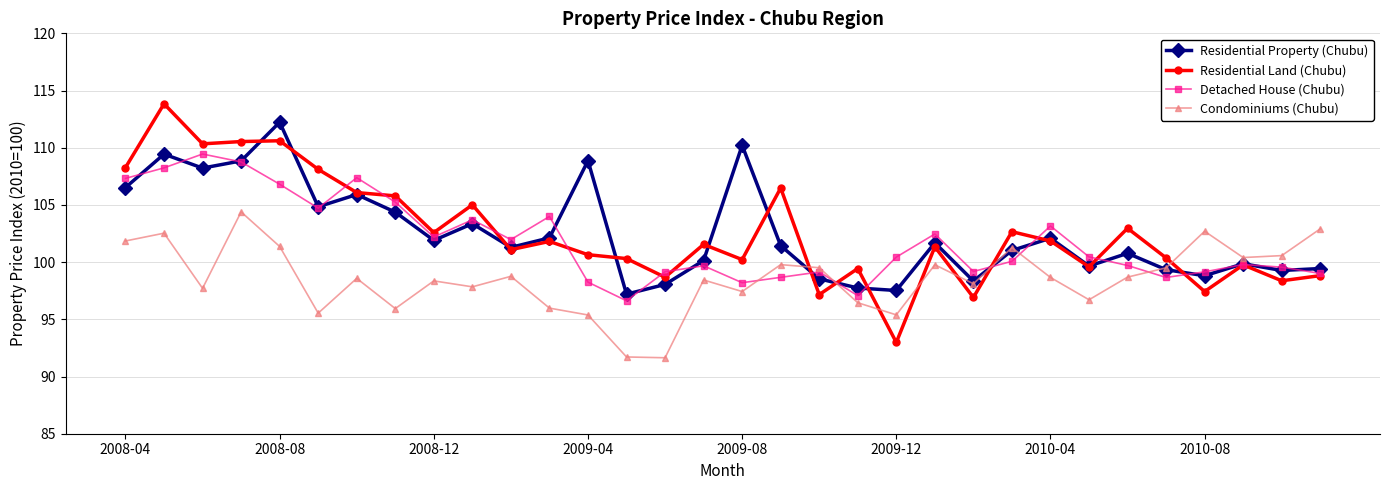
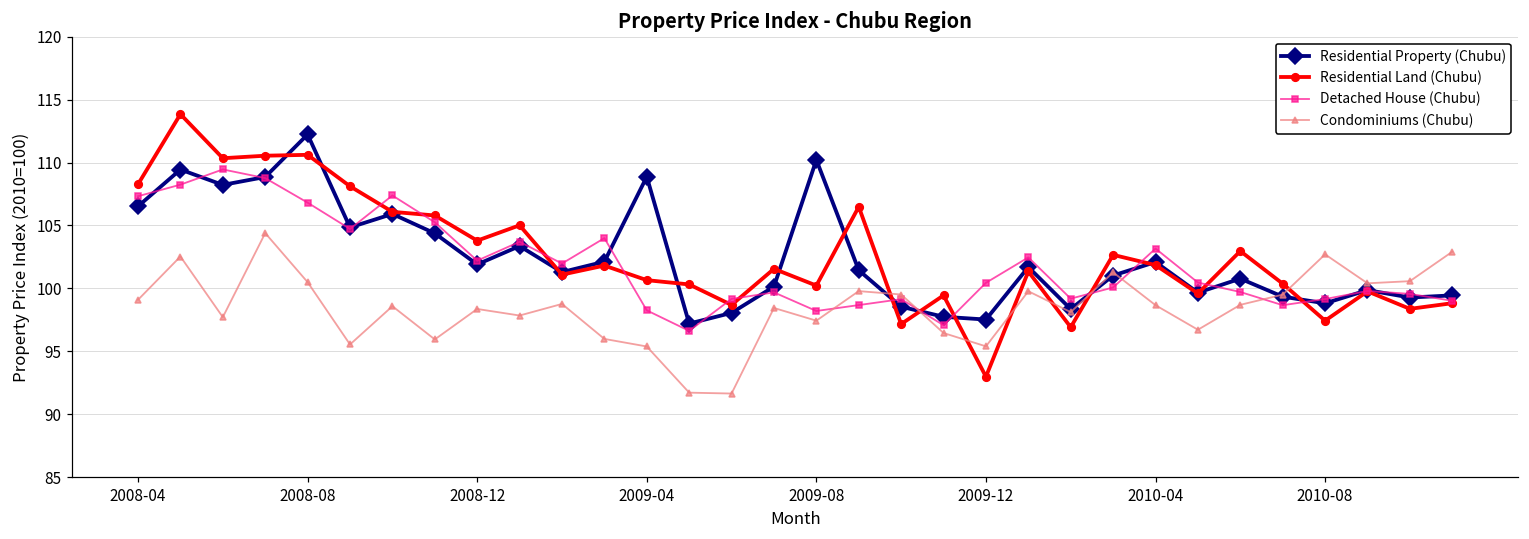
  {
    "Residential Property (Chubu)": {
      "2008-04": 106.5,
      "2008-08": 112.2,
      "2008-12": 101.9,
      "2009-04": 108.9,
      "2009-08": 110.2,
      "2009-12": 97.5,
      "2010-04": 102.1,
      "2010-08": 98.8
    },
    "Residential Land (Chubu)": {
      "2008-04": 108.3,
      "2008-08": 110.6,
-     "2008-12": 102.6,
+     "2008-12": 103.8,
      "2009-04": 100.7,
      "2009-08": 100.2,
      "2009-12": 93.0,
      "2010-04": 101.9,
      "2010-08": 97.4
    },
    "Detached House (Chubu)": {
      "2008-04": 107.3,
      "2008-08": 106.8,
      "2008-12": 102.2,
      "2009-04": 98.3,
      "2009-08": 98.2,
      "2009-12": 100.4,
      "2010-04": 103.2,
      "2010-08": 99.2
    },
    "Condominiums (Chubu)": {
-     "2008-04": 101.9,
-     "2008-08": 101.4,
+     "2008-04": 99.1,
+     "2008-08": 100.5,
      "2008-12": 98.4,
      "2009-04": 95.4,
      "2009-08": 97.4,
      "2009-12": 95.4,
      "2010-04": 98.7,
      "2010-08": 102.7
    }
  }
